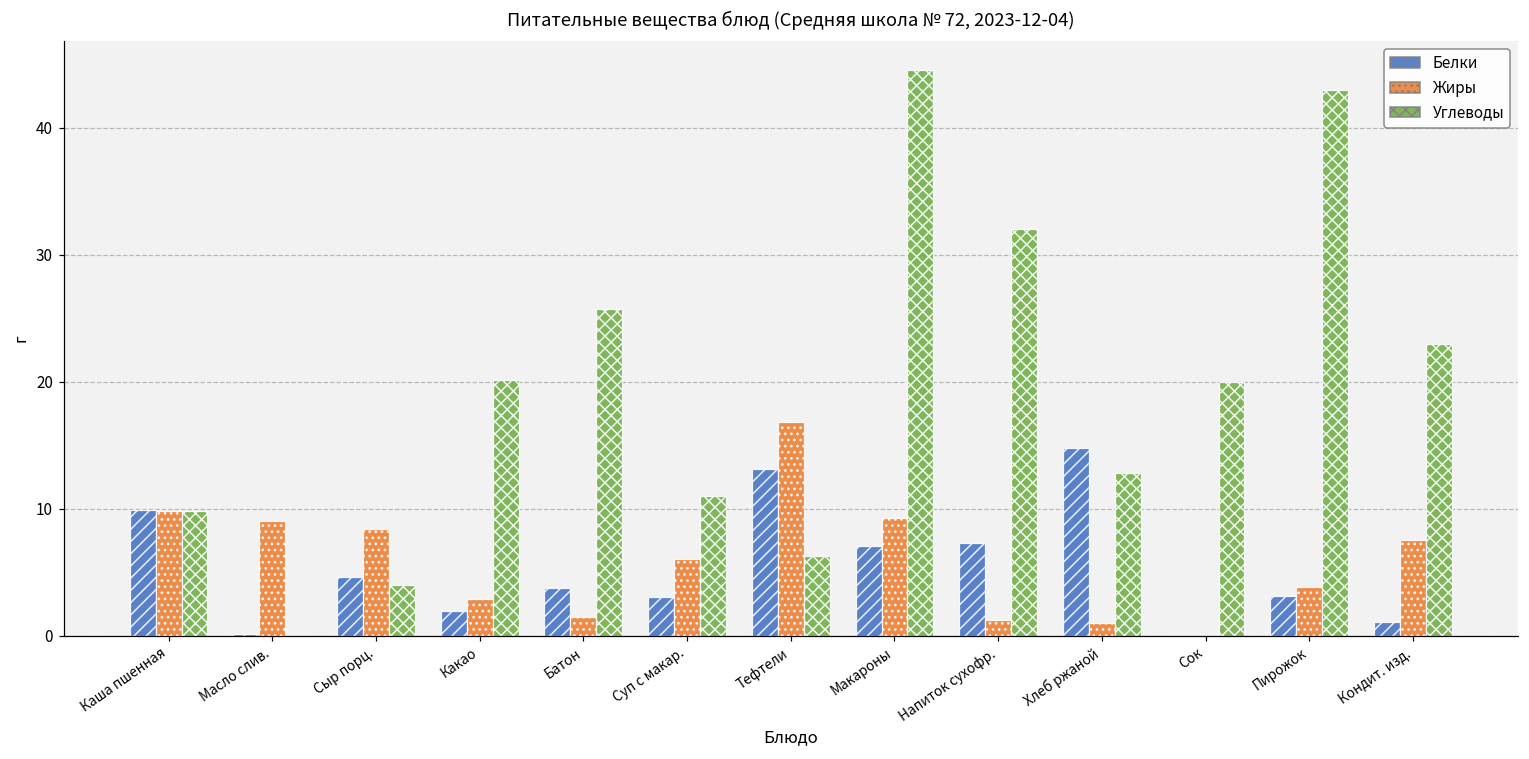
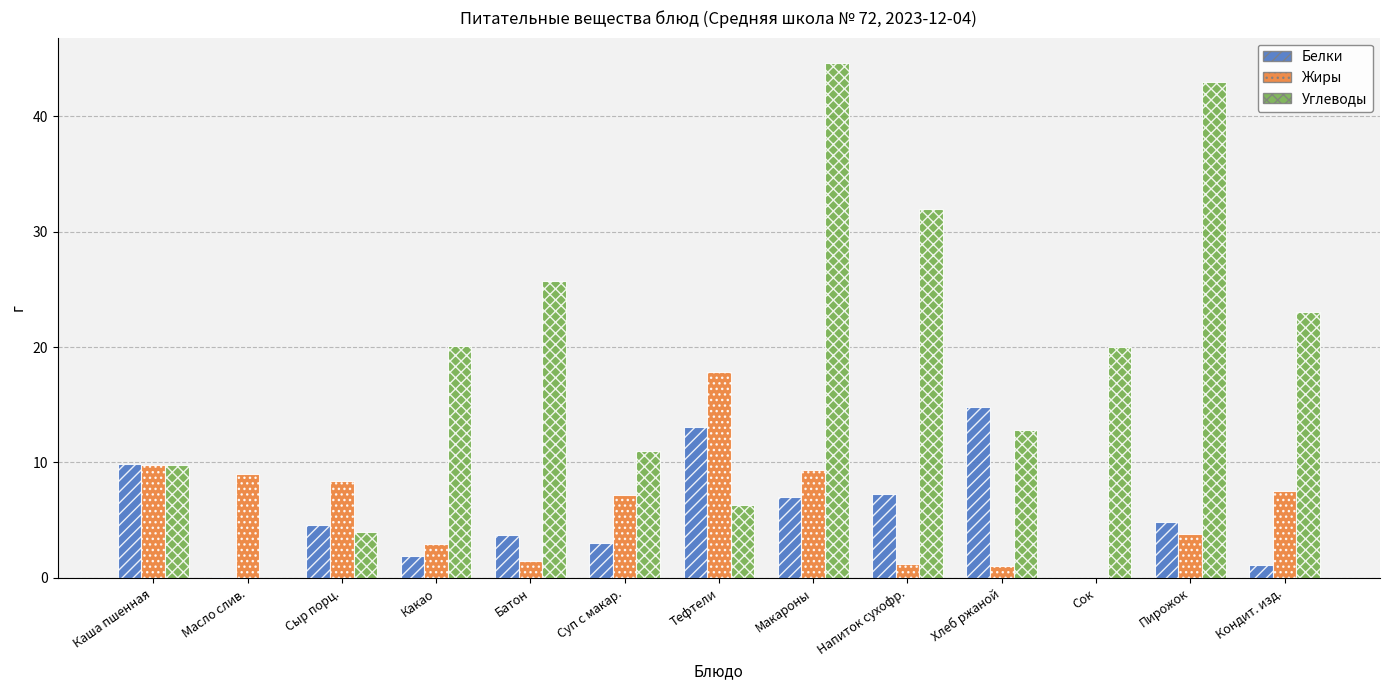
  {
    "Белки": {
      "Каша пшенная": 9.9,
      "Сыр порц.": 4.6,
      "Какао": 1.9,
      "Батон": 3.8,
      "Суп с макар.": 3.0,
      "Тефтели": 13.1,
      "Макароны": 7.0,
      "Напиток сухофр.": 7.3,
      "Хлеб ржаной": 14.8,
      "Сок": 0.0,
-     "Пирожок": 3.1,
+     "Пирожок": 4.8,
      "Кондит. изд.": 1.1
    },
    "Жиры": {
      "Каша пшенная": 9.8,
      "Масло слив.": 9.0,
      "Сыр порц.": 8.4,
      "Какао": 2.9,
      "Батон": 1.5,
-     "Суп с макар.": 6.0,
-     "Тефтели": 16.8,
+     "Суп с макар.": 7.2,
+     "Тефтели": 17.8,
      "Макароны": 9.3,
      "Напиток сухофр.": 1.2,
      "Хлеб ржаной": 1.0,
      "Сок": 0.0,
      "Пирожок": 3.8,
      "Кондит. изд.": 7.5
    },
    "Углеводы": {
      "Каша пшенная": 9.8,
      "Масло слив.": 0.0,
      "Сыр порц.": 4.0,
      "Какао": 20.1,
      "Батон": 25.7,
      "Суп с макар.": 11.0,
      "Тефтели": 6.3,
      "Макароны": 44.6,
      "Напиток сухофр.": 32.0,
      "Хлеб ржаной": 12.8,
      "Сок": 20.0,
      "Пирожок": 43.0,
      "Кондит. изд.": 23.0
    }
  }
